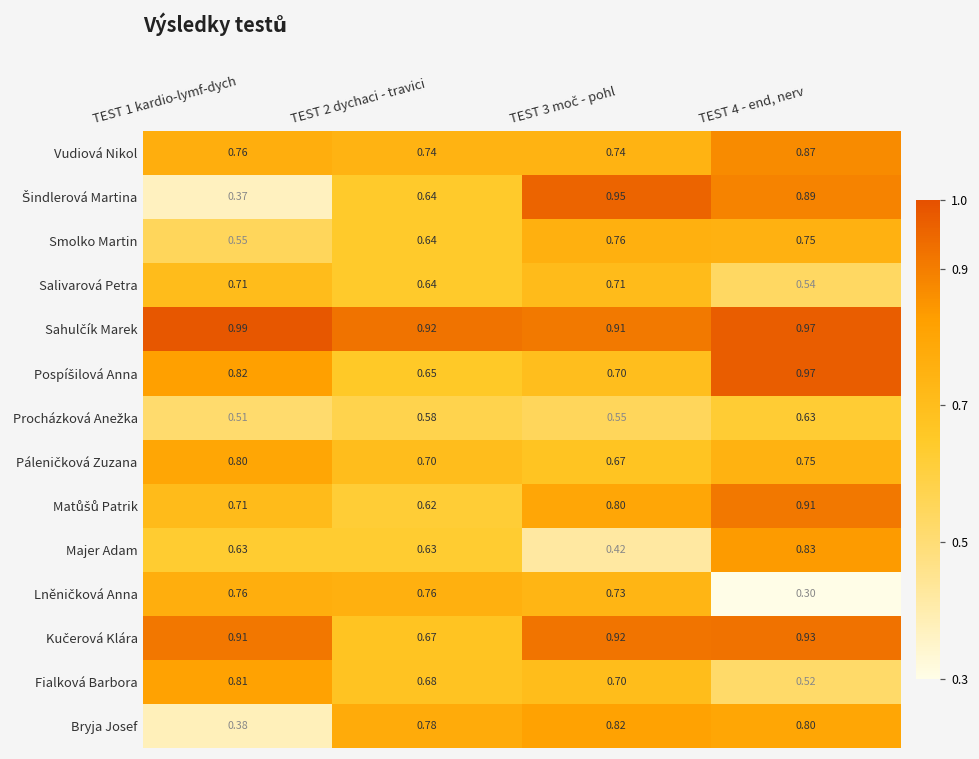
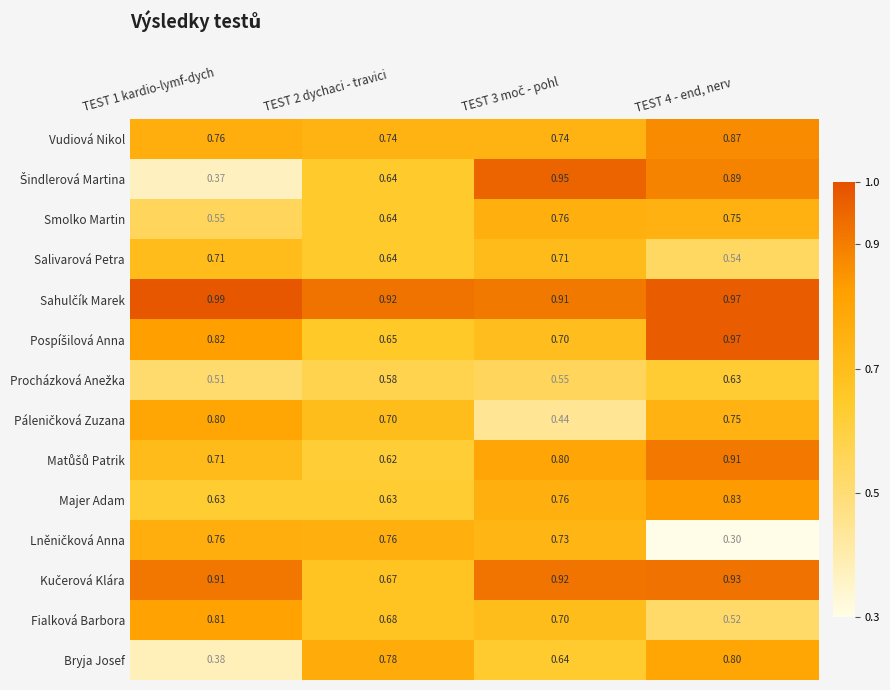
  {
    "Vudiová Nikol": {
      "TEST 1 kardio-lymf-dych": 0.76,
      "TEST 2 dychaci - travici": 0.74,
      "TEST 3 moč - pohl": 0.74,
      "TEST 4 - end, nerv": 0.87
    },
    "Šindlerová Martina": {
      "TEST 1 kardio-lymf-dych": 0.37,
      "TEST 2 dychaci - travici": 0.64,
      "TEST 3 moč - pohl": 0.95,
      "TEST 4 - end, nerv": 0.89
    },
    "Smolko Martin": {
      "TEST 1 kardio-lymf-dych": 0.55,
      "TEST 2 dychaci - travici": 0.64,
      "TEST 3 moč - pohl": 0.76,
      "TEST 4 - end, nerv": 0.75
    },
    "Salivarová Petra": {
      "TEST 1 kardio-lymf-dych": 0.71,
      "TEST 2 dychaci - travici": 0.64,
      "TEST 3 moč - pohl": 0.71,
      "TEST 4 - end, nerv": 0.54
    },
    "Sahulčík Marek": {
      "TEST 1 kardio-lymf-dych": 0.99,
      "TEST 2 dychaci - travici": 0.92,
      "TEST 3 moč - pohl": 0.91,
      "TEST 4 - end, nerv": 0.97
    },
    "Pospíšilová Anna": {
      "TEST 1 kardio-lymf-dych": 0.82,
      "TEST 2 dychaci - travici": 0.65,
      "TEST 3 moč - pohl": 0.70,
      "TEST 4 - end, nerv": 0.97
    },
    "Procházková Anežka": {
      "TEST 1 kardio-lymf-dych": 0.51,
      "TEST 2 dychaci - travici": 0.58,
      "TEST 3 moč - pohl": 0.55,
      "TEST 4 - end, nerv": 0.63
    },
    "Páleničková Zuzana": {
      "TEST 1 kardio-lymf-dych": 0.80,
      "TEST 2 dychaci - travici": 0.70,
-     "TEST 3 moč - pohl": 0.67,
+     "TEST 3 moč - pohl": 0.44,
      "TEST 4 - end, nerv": 0.75
    },
    "Matůšů Patrik": {
      "TEST 1 kardio-lymf-dych": 0.71,
      "TEST 2 dychaci - travici": 0.62,
      "TEST 3 moč - pohl": 0.80,
      "TEST 4 - end, nerv": 0.91
    },
    "Majer Adam": {
      "TEST 1 kardio-lymf-dych": 0.63,
      "TEST 2 dychaci - travici": 0.63,
-     "TEST 3 moč - pohl": 0.42,
+     "TEST 3 moč - pohl": 0.76,
      "TEST 4 - end, nerv": 0.83
    },
    "Lněničková Anna": {
      "TEST 1 kardio-lymf-dych": 0.76,
      "TEST 2 dychaci - travici": 0.76,
      "TEST 3 moč - pohl": 0.73,
      "TEST 4 - end, nerv": 0.30
    },
    "Kučerová Klára": {
      "TEST 1 kardio-lymf-dych": 0.91,
      "TEST 2 dychaci - travici": 0.67,
      "TEST 3 moč - pohl": 0.92,
      "TEST 4 - end, nerv": 0.93
    },
    "Fialková Barbora": {
      "TEST 1 kardio-lymf-dych": 0.81,
      "TEST 2 dychaci - travici": 0.68,
      "TEST 3 moč - pohl": 0.70,
      "TEST 4 - end, nerv": 0.52
    },
    "Bryja Josef": {
      "TEST 1 kardio-lymf-dych": 0.38,
      "TEST 2 dychaci - travici": 0.78,
-     "TEST 3 moč - pohl": 0.82,
+     "TEST 3 moč - pohl": 0.64,
      "TEST 4 - end, nerv": 0.80
    }
  }
